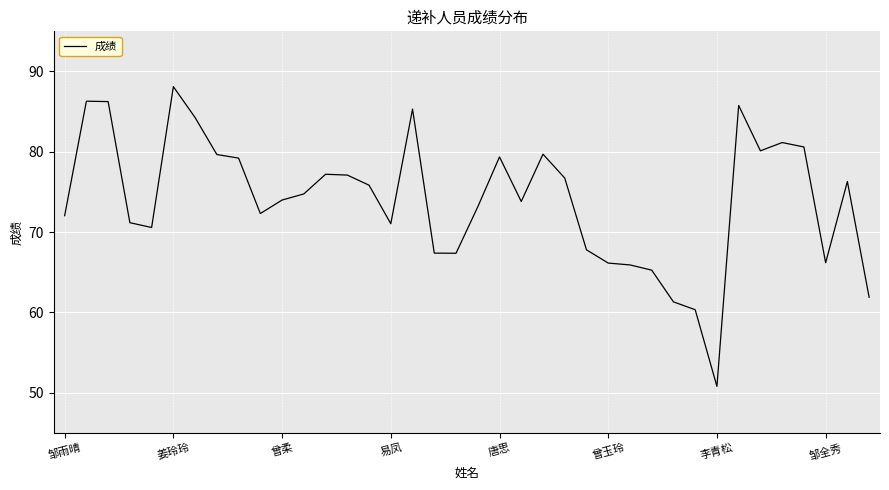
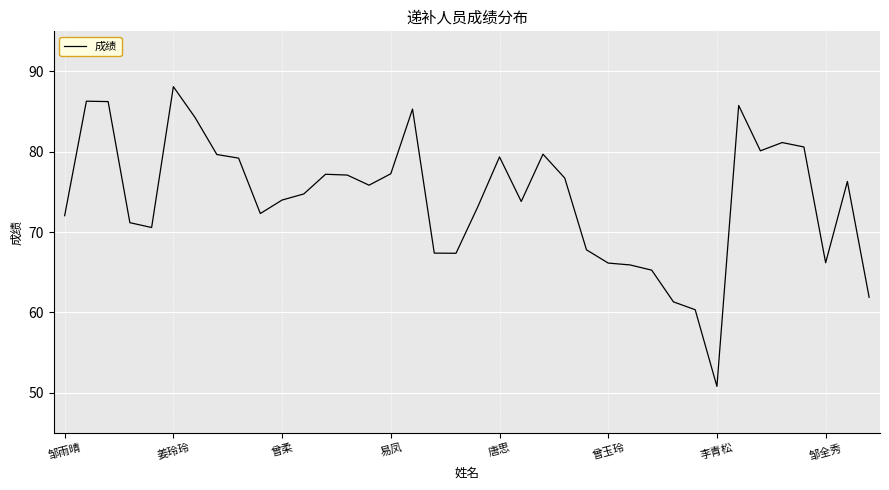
  {
    "邹雨晴": 72,
    "姜玲玲": 88,
    "曾柔": 74,
-   "易凤": 71,
+   "易凤": 77,
    "唐思": 79,
    "曾玉玲": 66,
    "李青松": 51,
    "邹全秀": 66
  }
